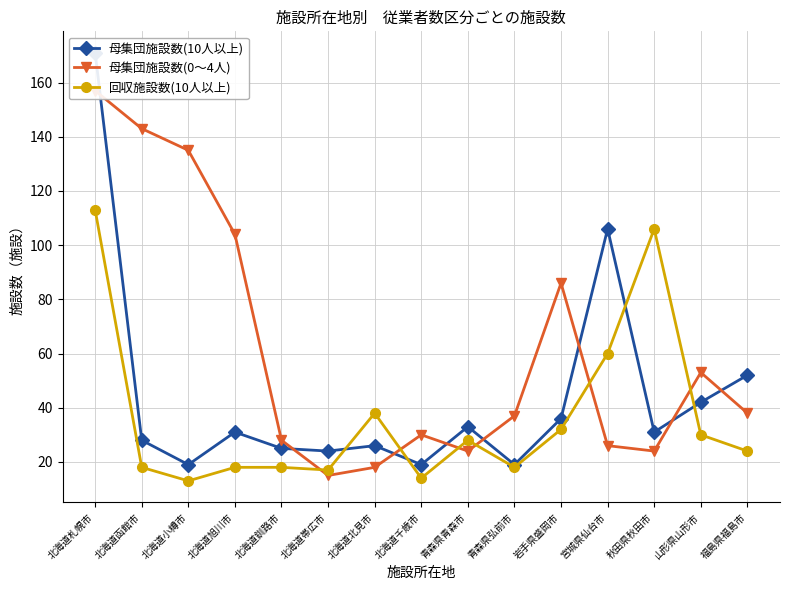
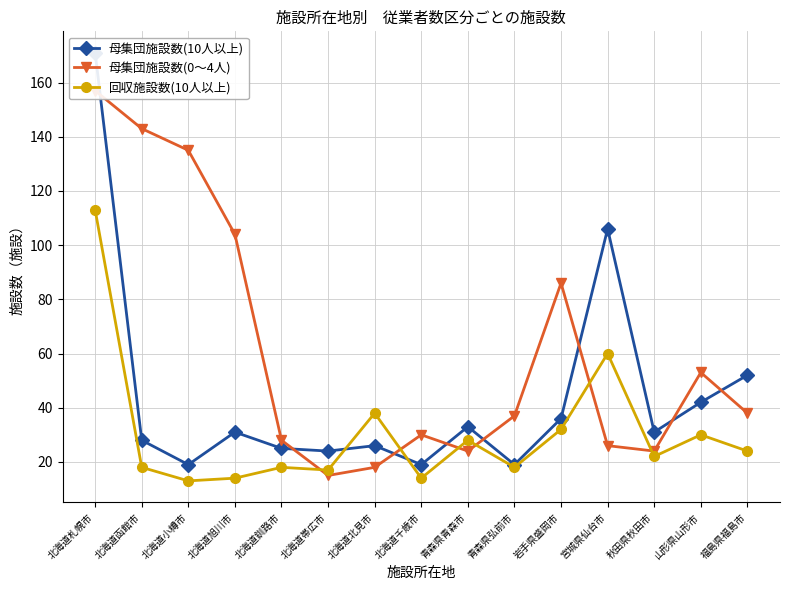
  {
    "母集団施設数(10人以上)": {
      "北海道函館市": 28,
      "北海道小樽市": 19,
      "北海道旭川市": 31,
      "北海道釧路市": 25,
      "北海道帯広市": 24,
      "北海道北見市": 26,
      "北海道千歳市": 19,
      "青森県青森市": 33,
      "青森県弘前市": 19,
      "岩手県盛岡市": 36,
      "宮城県仙台市": 106,
      "秋田県秋田市": 31,
      "山形県山形市": 42,
      "福島県福島市": 52
    },
    "母集団施設数(0～4人)": {
      "北海道函館市": 143,
      "北海道小樽市": 135,
      "北海道旭川市": 104,
      "北海道釧路市": 28,
      "北海道帯広市": 15,
      "北海道北見市": 18,
      "北海道千歳市": 30,
      "青森県青森市": 24,
      "青森県弘前市": 37,
      "岩手県盛岡市": 86,
      "宮城県仙台市": 26,
      "秋田県秋田市": 24,
      "山形県山形市": 53,
      "福島県福島市": 38
    },
    "回収施設数(10人以上)": {
      "北海道札幌市": 113,
      "北海道函館市": 18,
      "北海道小樽市": 13,
-     "北海道旭川市": 18,
+     "北海道旭川市": 14,
      "北海道釧路市": 18,
      "北海道帯広市": 17,
      "北海道北見市": 38,
      "北海道千歳市": 14,
      "青森県青森市": 28,
      "青森県弘前市": 18,
      "岩手県盛岡市": 32,
      "宮城県仙台市": 60,
-     "秋田県秋田市": 106,
+     "秋田県秋田市": 22,
      "山形県山形市": 30,
      "福島県福島市": 24
    }
  }
